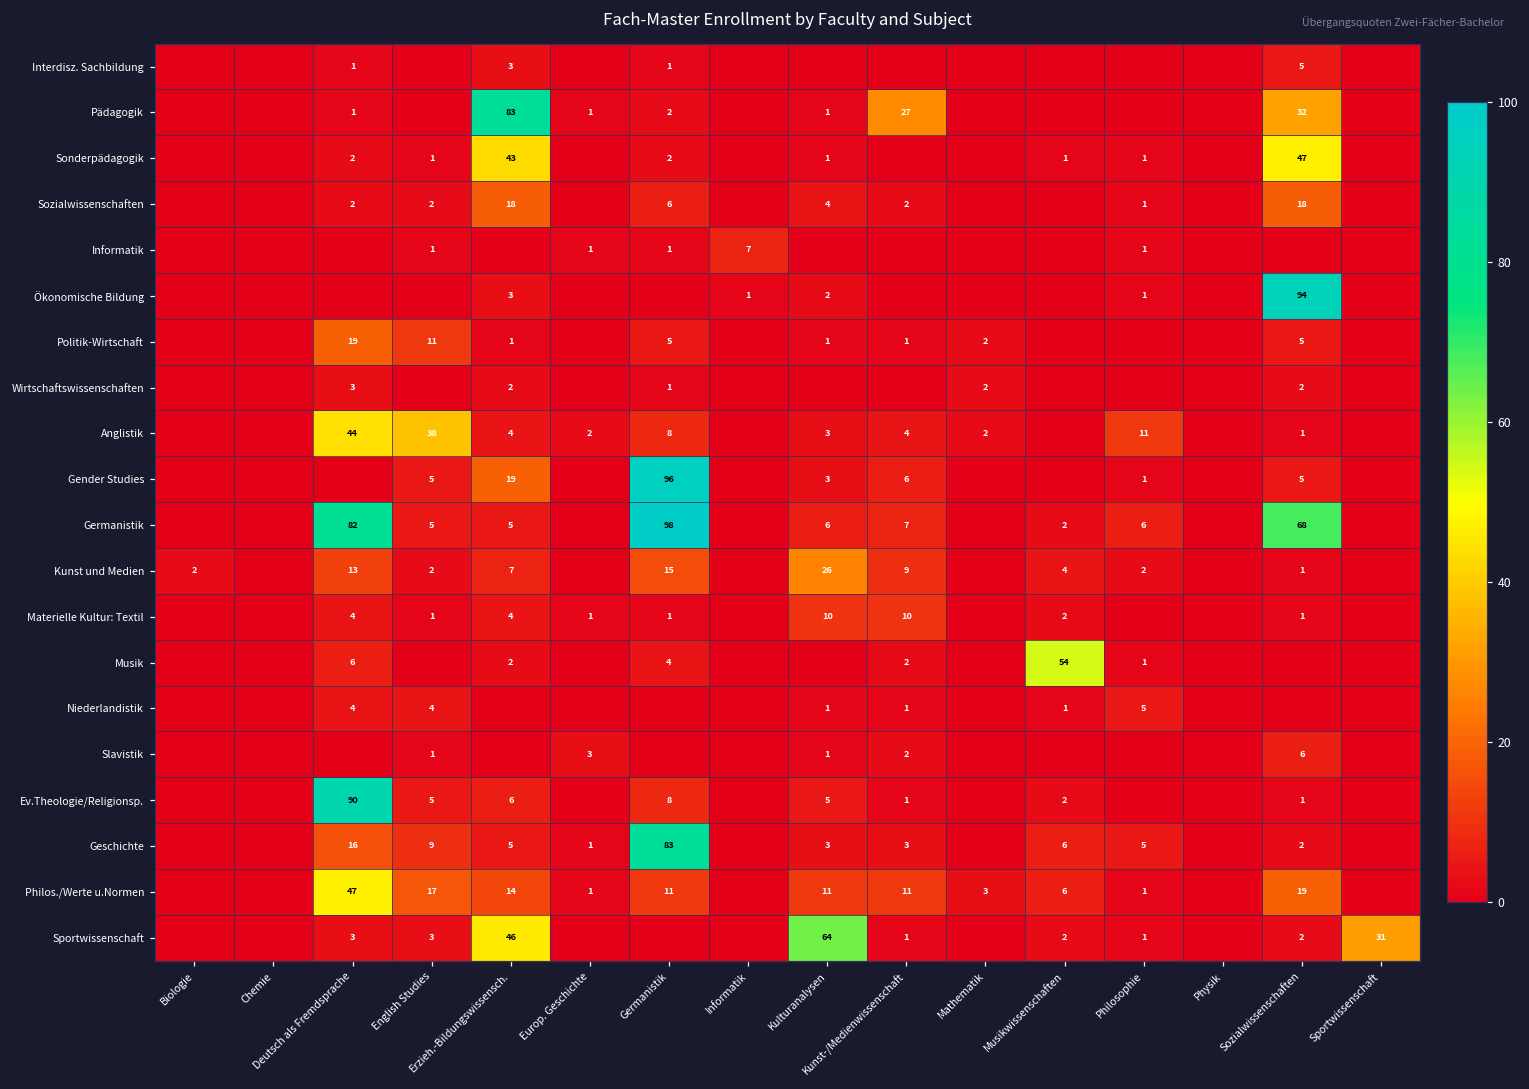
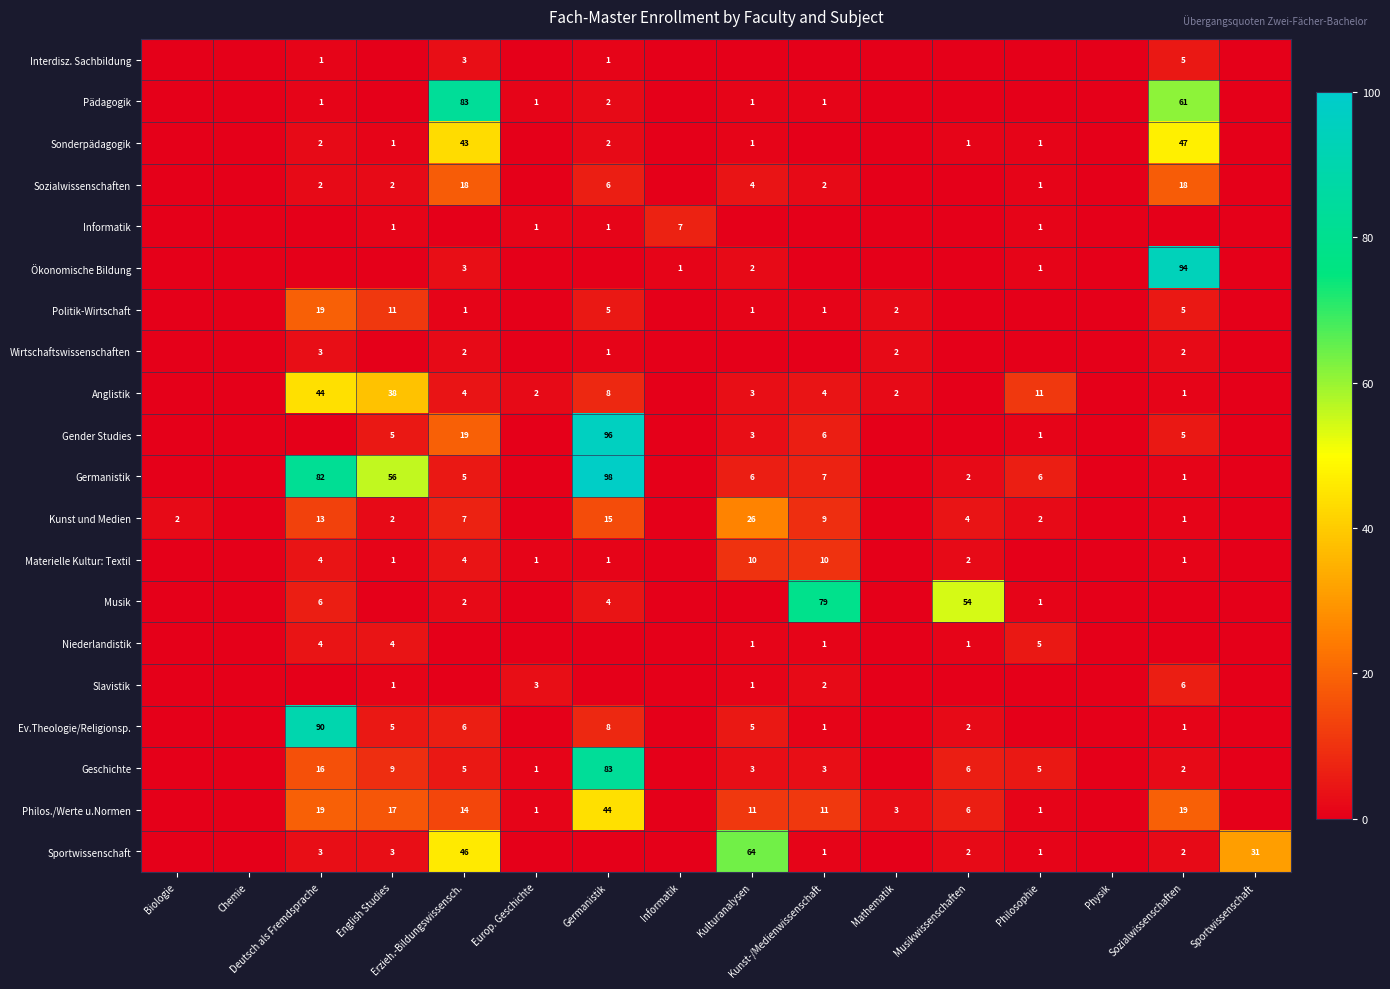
  {
    "Interdisz. Sachbildung": {
      "Deutsch als Fremdsprache": 1,
      "Erzieh.-Bildungswissensch.": 3,
      "Germanistik": 1,
      "Sozialwissenschaften": 5
    },
    "Pädagogik": {
      "Deutsch als Fremdsprache": 1,
      "Erzieh.-Bildungswissensch.": 83,
      "Europ. Geschichte": 1,
      "Germanistik": 2,
      "Kulturanalysen": 1,
-     "Kunst-/Medienwissenschaft": 27,
-     "Sozialwissenschaften": 32
+     "Kunst-/Medienwissenschaft": 1,
+     "Sozialwissenschaften": 61
    },
    "Sonderpädagogik": {
      "Deutsch als Fremdsprache": 2,
      "English Studies": 1,
      "Erzieh.-Bildungswissensch.": 43,
      "Germanistik": 2,
      "Kulturanalysen": 1,
      "Musikwissenschaften": 1,
      "Philosophie": 1,
      "Sozialwissenschaften": 47
    },
    "Sozialwissenschaften": {
      "Deutsch als Fremdsprache": 2,
      "English Studies": 2,
      "Erzieh.-Bildungswissensch.": 18,
      "Germanistik": 6,
      "Kulturanalysen": 4,
      "Kunst-/Medienwissenschaft": 2,
      "Philosophie": 1,
      "Sozialwissenschaften": 18
    },
    "Informatik": {
      "English Studies": 1,
      "Europ. Geschichte": 1,
      "Germanistik": 1,
      "Informatik": 7,
      "Philosophie": 1
    },
    "Ökonomische Bildung": {
      "Erzieh.-Bildungswissensch.": 3,
      "Informatik": 1,
      "Kulturanalysen": 2,
      "Philosophie": 1,
      "Sozialwissenschaften": 94
    },
    "Politik-Wirtschaft": {
      "Deutsch als Fremdsprache": 19,
      "English Studies": 11,
      "Erzieh.-Bildungswissensch.": 1,
      "Germanistik": 5,
      "Kulturanalysen": 1,
      "Kunst-/Medienwissenschaft": 1,
      "Mathematik": 2,
      "Sozialwissenschaften": 5
    },
    "Wirtschaftswissenschaften": {
      "Deutsch als Fremdsprache": 3,
      "Erzieh.-Bildungswissensch.": 2,
      "Germanistik": 1,
      "Mathematik": 2,
      "Sozialwissenschaften": 2
    },
    "Anglistik": {
      "Deutsch als Fremdsprache": 44,
      "English Studies": 38,
      "Erzieh.-Bildungswissensch.": 4,
      "Europ. Geschichte": 2,
      "Germanistik": 8,
      "Kulturanalysen": 3,
      "Kunst-/Medienwissenschaft": 4,
      "Mathematik": 2,
      "Philosophie": 11,
      "Sozialwissenschaften": 1
    },
    "Gender Studies": {
      "English Studies": 5,
      "Erzieh.-Bildungswissensch.": 19,
      "Germanistik": 96,
      "Kulturanalysen": 3,
      "Kunst-/Medienwissenschaft": 6,
      "Philosophie": 1,
      "Sozialwissenschaften": 5
    },
    "Germanistik": {
      "Deutsch als Fremdsprache": 82,
-     "English Studies": 5,
+     "English Studies": 56,
      "Erzieh.-Bildungswissensch.": 5,
      "Germanistik": 98,
      "Kulturanalysen": 6,
      "Kunst-/Medienwissenschaft": 7,
      "Musikwissenschaften": 2,
      "Philosophie": 6,
-     "Sozialwissenschaften": 68
+     "Sozialwissenschaften": 1
    },
    "Kunst und Medien": {
      "Biologie": 2,
      "Deutsch als Fremdsprache": 13,
      "English Studies": 2,
      "Erzieh.-Bildungswissensch.": 7,
      "Germanistik": 15,
      "Kulturanalysen": 26,
      "Kunst-/Medienwissenschaft": 9,
      "Musikwissenschaften": 4,
      "Philosophie": 2,
      "Sozialwissenschaften": 1
    },
    "Materielle Kultur: Textil": {
      "Deutsch als Fremdsprache": 4,
      "English Studies": 1,
      "Erzieh.-Bildungswissensch.": 4,
      "Europ. Geschichte": 1,
      "Germanistik": 1,
      "Kulturanalysen": 10,
      "Kunst-/Medienwissenschaft": 10,
      "Musikwissenschaften": 2,
      "Sozialwissenschaften": 1
    },
    "Musik": {
      "Deutsch als Fremdsprache": 6,
      "Erzieh.-Bildungswissensch.": 2,
      "Germanistik": 4,
-     "Kunst-/Medienwissenschaft": 2,
+     "Kunst-/Medienwissenschaft": 79,
      "Musikwissenschaften": 54,
      "Philosophie": 1
    },
    "Niederlandistik": {
      "Deutsch als Fremdsprache": 4,
      "English Studies": 4,
      "Kulturanalysen": 1,
      "Kunst-/Medienwissenschaft": 1,
      "Musikwissenschaften": 1,
      "Philosophie": 5
    },
    "Slavistik": {
      "English Studies": 1,
      "Europ. Geschichte": 3,
      "Kulturanalysen": 1,
      "Kunst-/Medienwissenschaft": 2,
      "Sozialwissenschaften": 6
    },
    "Ev.Theologie/Religionsp.": {
      "Deutsch als Fremdsprache": 90,
      "English Studies": 5,
      "Erzieh.-Bildungswissensch.": 6,
      "Germanistik": 8,
      "Kulturanalysen": 5,
      "Kunst-/Medienwissenschaft": 1,
      "Musikwissenschaften": 2,
      "Sozialwissenschaften": 1
    },
    "Geschichte": {
      "Deutsch als Fremdsprache": 16,
      "English Studies": 9,
      "Erzieh.-Bildungswissensch.": 5,
      "Europ. Geschichte": 1,
      "Germanistik": 83,
      "Kulturanalysen": 3,
      "Kunst-/Medienwissenschaft": 3,
      "Musikwissenschaften": 6,
      "Philosophie": 5,
      "Sozialwissenschaften": 2
    },
    "Philos./Werte u.Normen": {
-     "Deutsch als Fremdsprache": 47,
+     "Deutsch als Fremdsprache": 19,
      "English Studies": 17,
      "Erzieh.-Bildungswissensch.": 14,
      "Europ. Geschichte": 1,
-     "Germanistik": 11,
+     "Germanistik": 44,
      "Kulturanalysen": 11,
      "Kunst-/Medienwissenschaft": 11,
      "Mathematik": 3,
      "Musikwissenschaften": 6,
      "Philosophie": 1,
      "Sozialwissenschaften": 19
    },
    "Sportwissenschaft": {
      "Deutsch als Fremdsprache": 3,
      "English Studies": 3,
      "Erzieh.-Bildungswissensch.": 46,
      "Kulturanalysen": 64,
      "Kunst-/Medienwissenschaft": 1,
      "Musikwissenschaften": 2,
      "Philosophie": 1,
      "Sozialwissenschaften": 2,
      "Sportwissenschaft": 31
    }
  }
